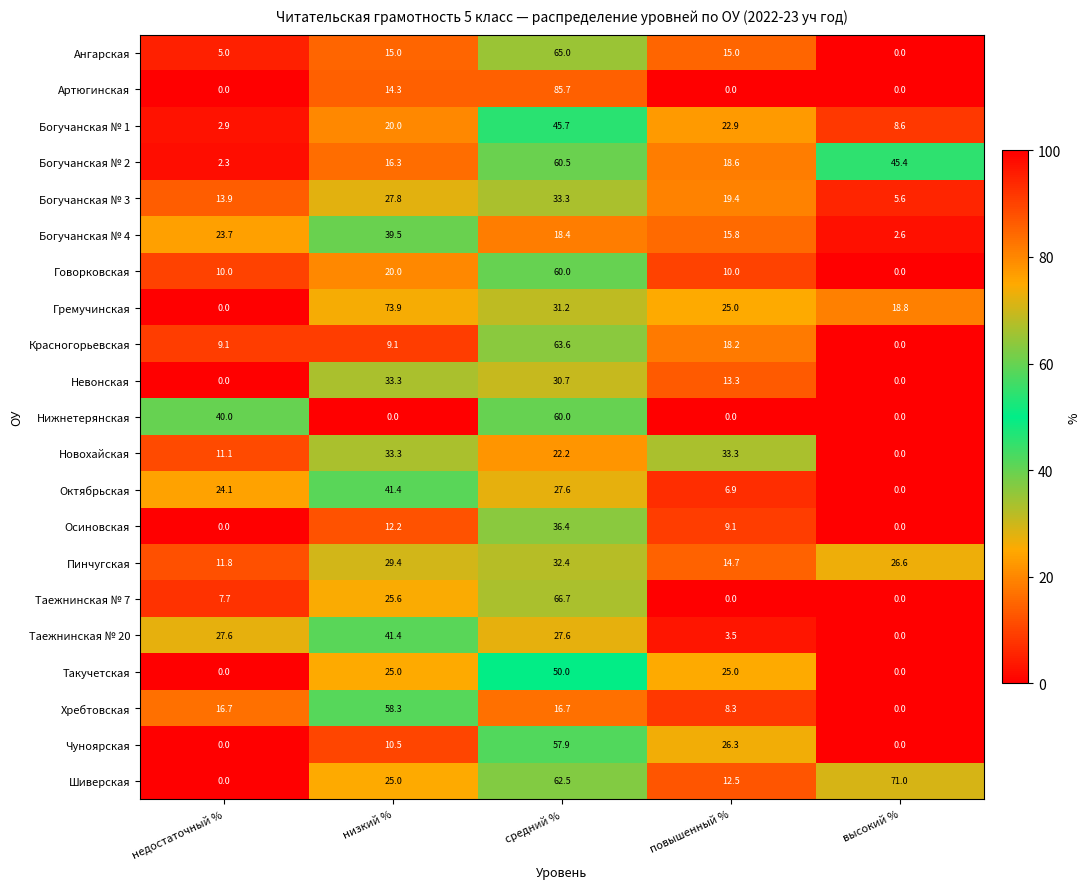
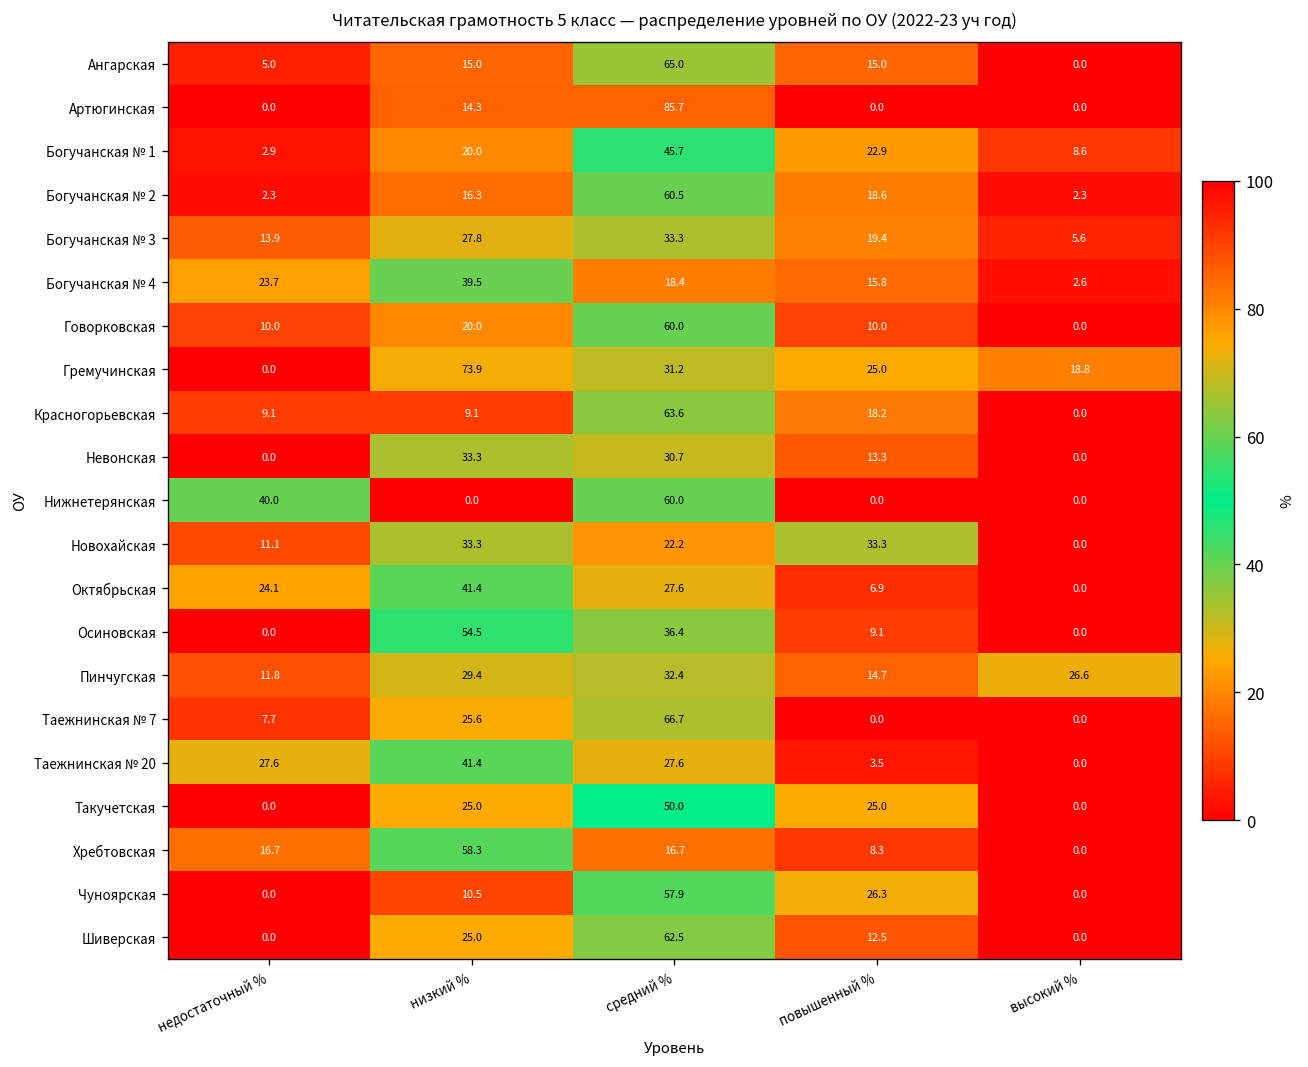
  {
    "Ангарская": {
      "недостаточный %": 5.0,
      "низкий %": 15.0,
      "средний %": 65.0,
      "повышенный %": 15.0,
      "высокий %": 0.0
    },
    "Артюгинская": {
      "недостаточный %": 0.0,
      "низкий %": 14.3,
      "средний %": 85.7,
      "повышенный %": 0.0,
      "высокий %": 0.0
    },
    "Богучанская № 1": {
      "недостаточный %": 2.9,
      "низкий %": 20.0,
      "средний %": 45.7,
      "повышенный %": 22.9,
      "высокий %": 8.6
    },
    "Богучанская № 2": {
      "недостаточный %": 2.3,
      "низкий %": 16.3,
      "средний %": 60.5,
      "повышенный %": 18.6,
-     "высокий %": 45.4
+     "высокий %": 2.3
    },
    "Богучанская № 3": {
      "недостаточный %": 13.9,
      "низкий %": 27.8,
      "средний %": 33.3,
      "повышенный %": 19.4,
      "высокий %": 5.6
    },
    "Богучанская № 4": {
      "недостаточный %": 23.7,
      "низкий %": 39.5,
      "средний %": 18.4,
      "повышенный %": 15.8,
      "высокий %": 2.6
    },
    "Говорковская": {
      "недостаточный %": 10.0,
      "низкий %": 20.0,
      "средний %": 60.0,
      "повышенный %": 10.0,
      "высокий %": 0.0
    },
    "Гремучинская": {
      "недостаточный %": 0.0,
      "низкий %": 73.9,
      "средний %": 31.2,
      "повышенный %": 25.0,
      "высокий %": 18.8
    },
    "Красногорьевская": {
      "недостаточный %": 9.1,
      "низкий %": 9.1,
      "средний %": 63.6,
      "повышенный %": 18.2,
      "высокий %": 0.0
    },
    "Невонская": {
      "недостаточный %": 0.0,
      "низкий %": 33.3,
      "средний %": 30.7,
      "повышенный %": 13.3,
      "высокий %": 0.0
    },
    "Нижнетерянская": {
      "недостаточный %": 40.0,
      "низкий %": 0.0,
      "средний %": 60.0,
      "повышенный %": 0.0,
      "высокий %": 0.0
    },
    "Новохайская": {
      "недостаточный %": 11.1,
      "низкий %": 33.3,
      "средний %": 22.2,
      "повышенный %": 33.3,
      "высокий %": 0.0
    },
    "Октябрьская": {
      "недостаточный %": 24.1,
      "низкий %": 41.4,
      "средний %": 27.6,
      "повышенный %": 6.9,
      "высокий %": 0.0
    },
    "Осиновская": {
      "недостаточный %": 0.0,
-     "низкий %": 12.2,
+     "низкий %": 54.5,
      "средний %": 36.4,
      "повышенный %": 9.1,
      "высокий %": 0.0
    },
    "Пинчугская": {
      "недостаточный %": 11.8,
      "низкий %": 29.4,
      "средний %": 32.4,
      "повышенный %": 14.7,
      "высокий %": 26.6
    },
    "Таежнинская № 7": {
      "недостаточный %": 7.7,
      "низкий %": 25.6,
      "средний %": 66.7,
      "повышенный %": 0.0,
      "высокий %": 0.0
    },
    "Таежнинская № 20": {
      "недостаточный %": 27.6,
      "низкий %": 41.4,
      "средний %": 27.6,
      "повышенный %": 3.5,
      "высокий %": 0.0
    },
    "Такучетская": {
      "недостаточный %": 0.0,
      "низкий %": 25.0,
      "средний %": 50.0,
      "повышенный %": 25.0,
      "высокий %": 0.0
    },
    "Хребтовская": {
      "недостаточный %": 16.7,
      "низкий %": 58.3,
      "средний %": 16.7,
      "повышенный %": 8.3,
      "высокий %": 0.0
    },
    "Чуноярская": {
      "недостаточный %": 0.0,
      "низкий %": 10.5,
      "средний %": 57.9,
      "повышенный %": 26.3,
      "высокий %": 0.0
    },
    "Шиверская": {
      "недостаточный %": 0.0,
      "низкий %": 25.0,
      "средний %": 62.5,
      "повышенный %": 12.5,
-     "высокий %": 71.0
+     "высокий %": 0.0
    }
  }
